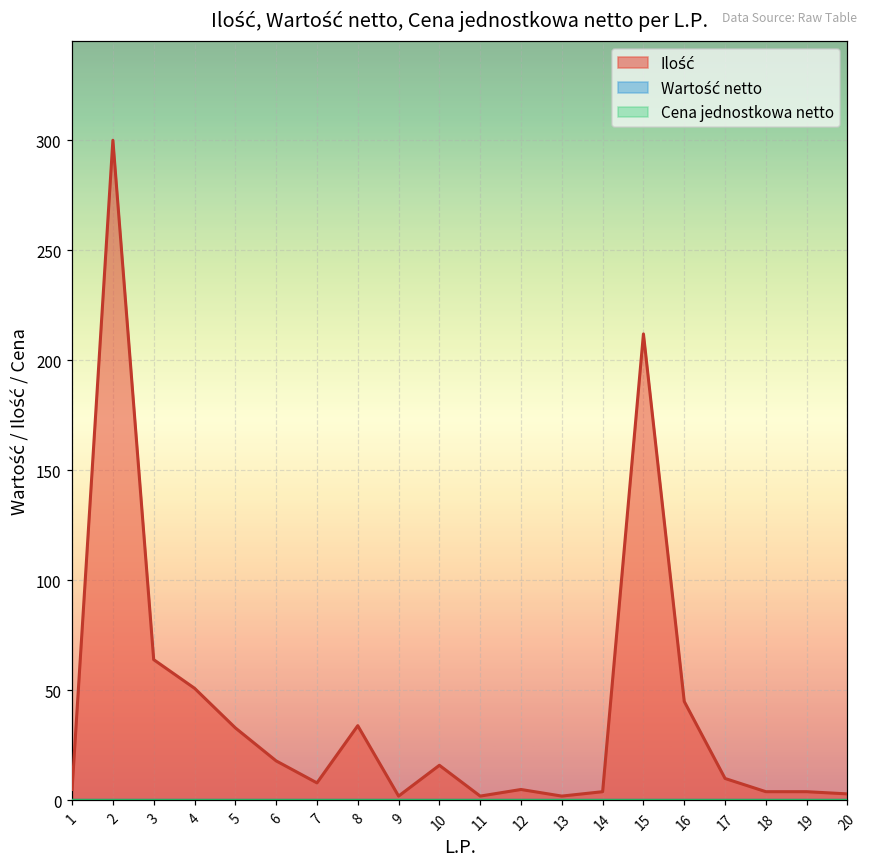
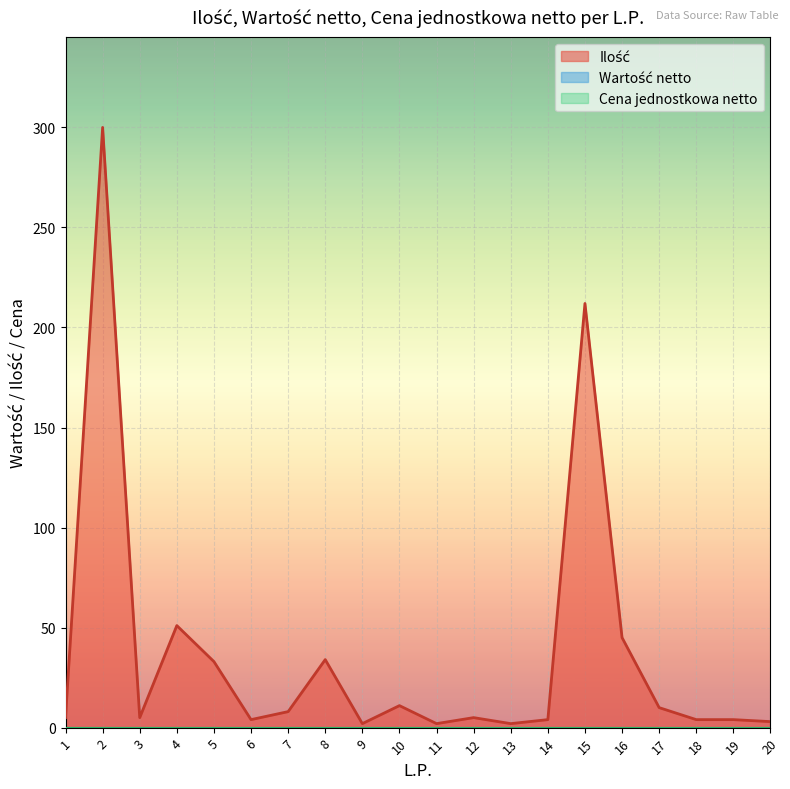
  {
    "Ilość": {
      "1": 5,
      "2": 300,
-     "3": 64,
+     "3": 5,
      "4": 51,
      "5": 33,
-     "6": 18,
+     "6": 4,
      "7": 8,
      "8": 34,
      "9": 2,
-     "10": 16,
+     "10": 11,
      "11": 2,
      "12": 5,
      "13": 2,
      "14": 4,
      "15": 212,
      "16": 45,
      "17": 10,
      "18": 4,
      "19": 4,
      "20": 3
    },
    "Cena jednostkowa netto": {
      "1": 0,
      "2": 0,
      "3": 0,
      "4": 0,
      "5": 0,
      "6": 0,
      "7": 0,
      "8": 0,
      "9": 0,
      "10": 0,
      "11": 0,
      "12": 0,
      "13": 0,
      "14": 0,
      "15": 0,
      "16": 0,
      "17": 0,
      "18": 0,
      "19": 0,
      "20": 0
    }
  }
